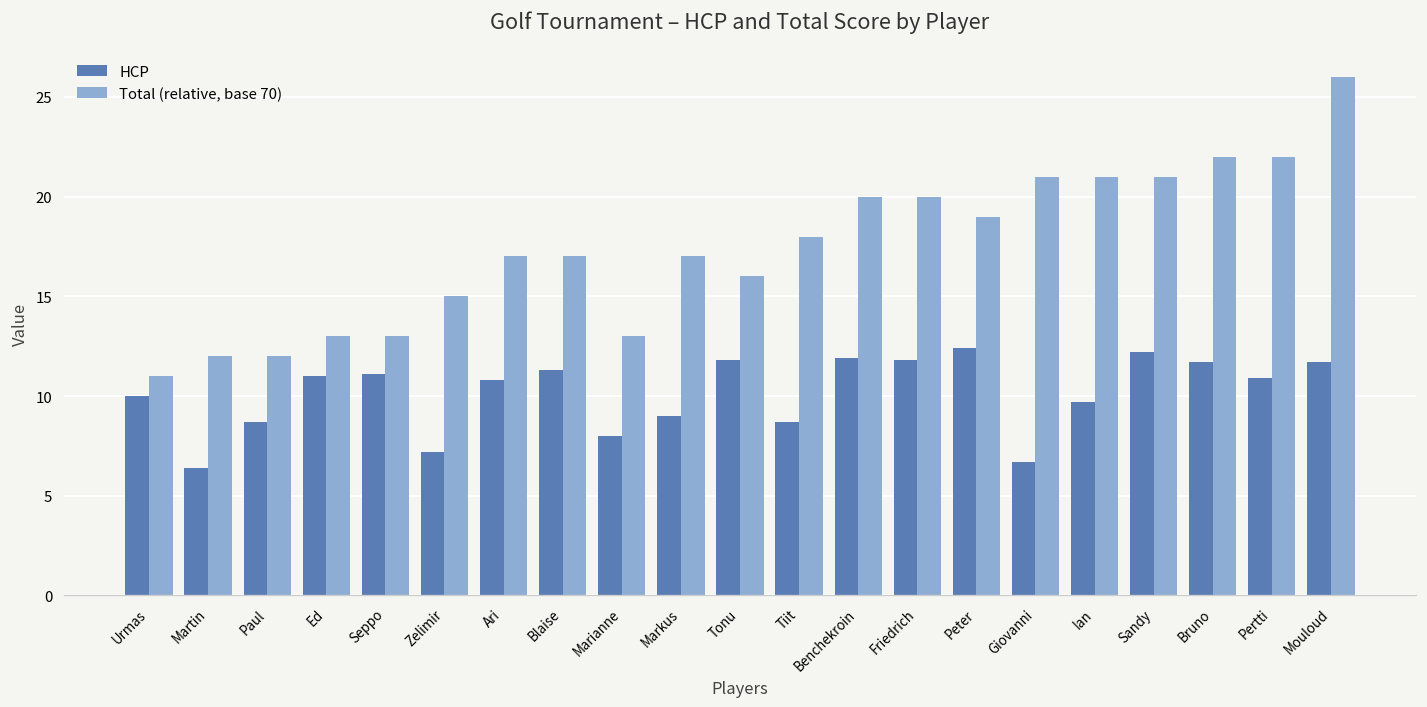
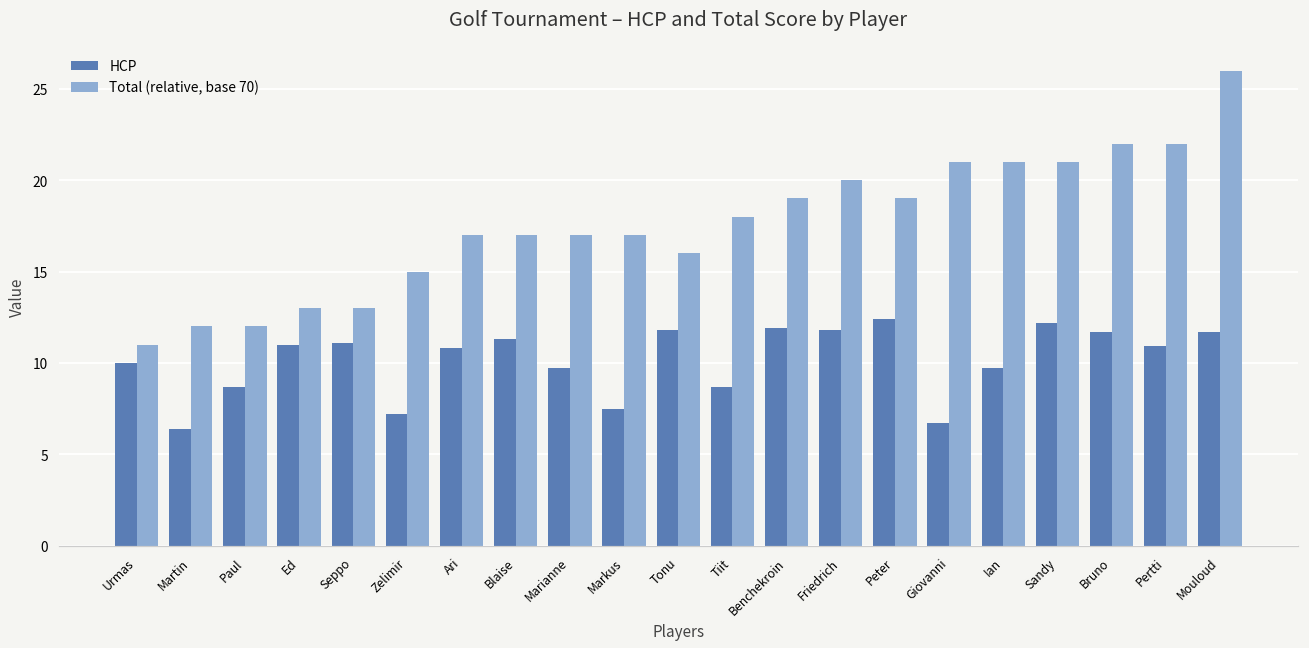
  {
    "HCP": {
      "Urmas": 10.0,
      "Martin": 6.4,
      "Paul": 8.7,
      "Ed": 11.0,
      "Seppo": 11.1,
      "Zelimir": 7.2,
      "Ari": 10.8,
      "Blaise": 11.3,
-     "Marianne": 8.0,
-     "Markus": 9.0,
+     "Marianne": 9.7,
+     "Markus": 7.5,
      "Tonu": 11.8,
      "Tiit": 8.7,
      "Benchekroin": 11.9,
      "Friedrich": 11.8,
      "Peter": 12.4,
      "Giovanni": 6.7,
      "Ian": 9.7,
      "Sandy": 12.2,
      "Bruno": 11.7,
      "Pertti": 10.9,
      "Mouloud": 11.7
    },
    "Total (relative, base 70)": {
      "Urmas": 11.0,
      "Martin": 12.0,
      "Paul": 12.0,
      "Ed": 13.0,
      "Seppo": 13.0,
      "Zelimir": 15.0,
      "Ari": 17.0,
      "Blaise": 17.0,
-     "Marianne": 13.0,
+     "Marianne": 17.0,
      "Markus": 17.0,
      "Tonu": 16.0,
      "Tiit": 18.0,
-     "Benchekroin": 20.0,
+     "Benchekroin": 19.0,
      "Friedrich": 20.0,
      "Peter": 19.0,
      "Giovanni": 21.0,
      "Ian": 21.0,
      "Sandy": 21.0,
      "Bruno": 22.0,
      "Pertti": 22.0,
      "Mouloud": 26.0
    }
  }
